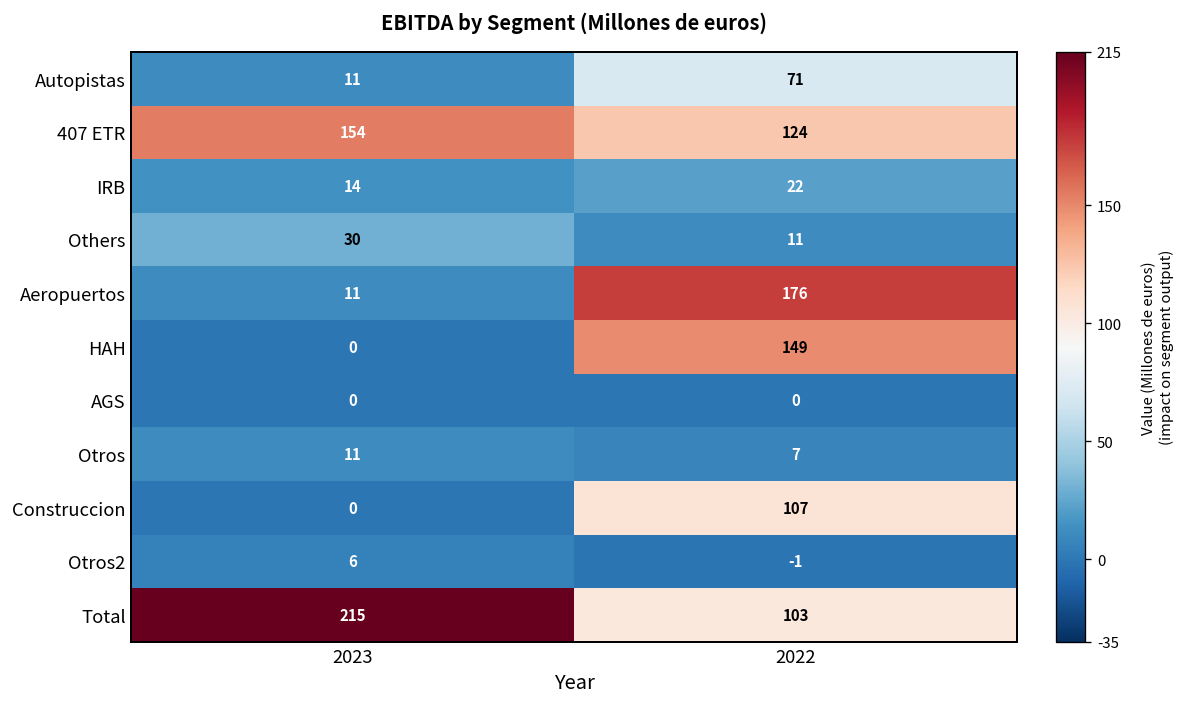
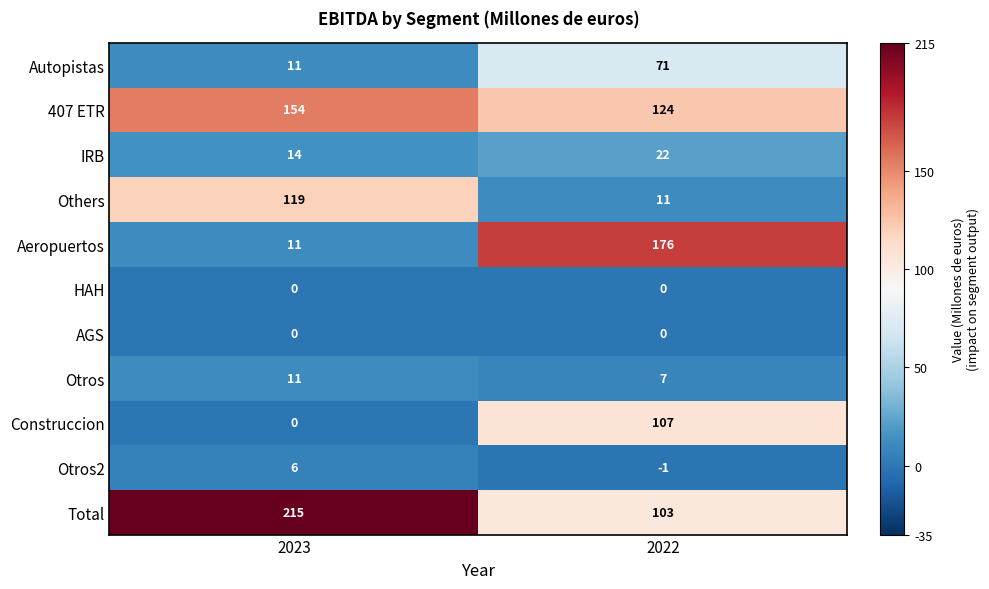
  {
    "Autopistas": {
      "2023": 11,
      "2022": 71
    },
    "407 ETR": {
      "2023": 154,
      "2022": 124
    },
    "IRB": {
      "2023": 14,
      "2022": 22
    },
    "Others": {
-     "2023": 30,
+     "2023": 119,
      "2022": 11
    },
    "Aeropuertos": {
      "2023": 11,
      "2022": 176
    },
    "HAH": {
      "2023": 0,
-     "2022": 149
+     "2022": 0
    },
    "AGS": {
      "2023": 0,
      "2022": 0
    },
    "Otros": {
      "2023": 11,
      "2022": 7
    },
    "Construccion": {
      "2023": 0,
      "2022": 107
    },
    "Otros2": {
      "2023": 6,
      "2022": -1
    },
    "Total": {
      "2023": 215,
      "2022": 103
    }
  }
